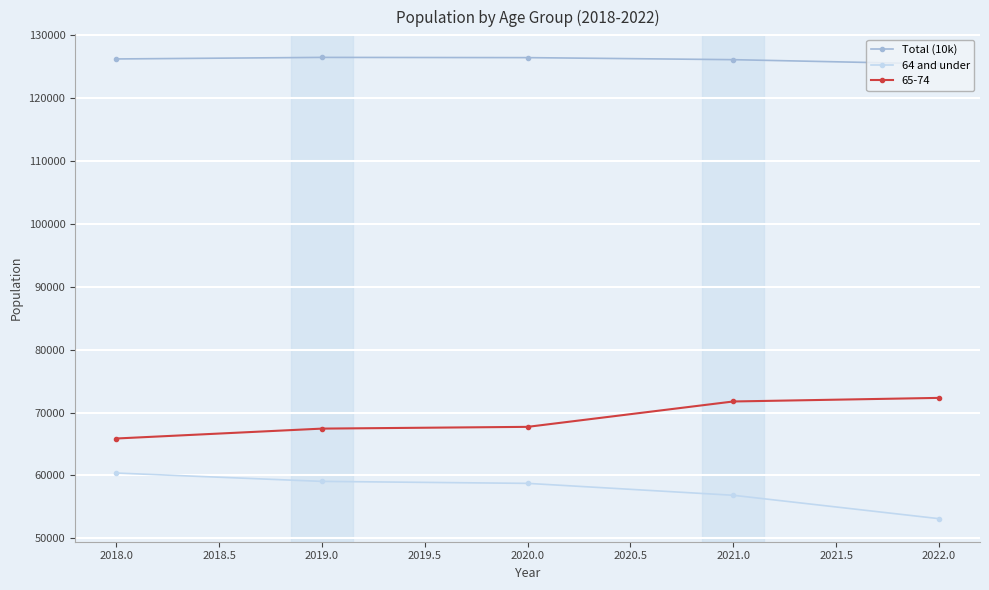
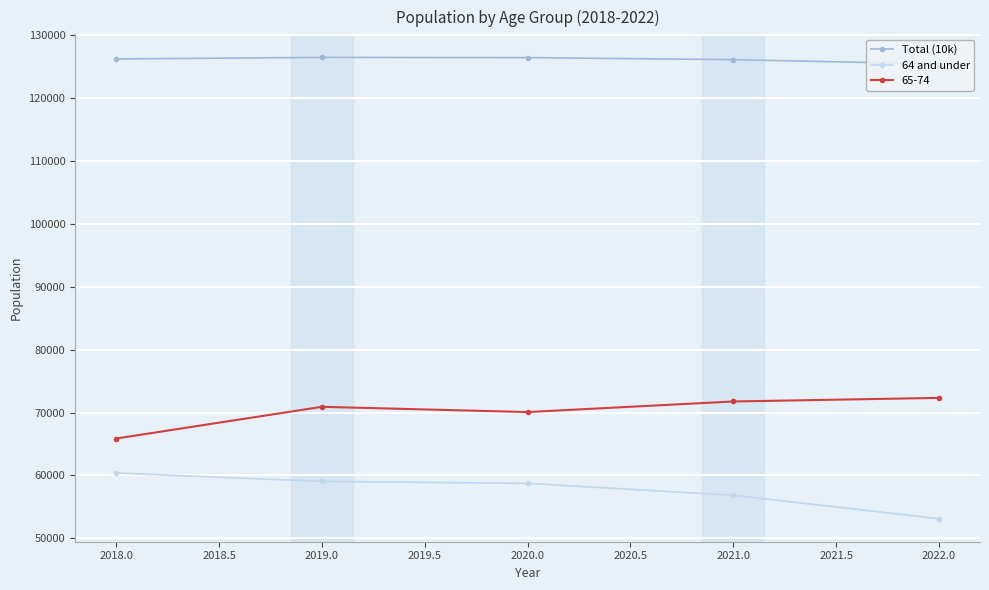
  {
    "65-74": {
      "2018.0": 66000,
-     "2019.0": 67000,
-     "2020.0": 68000,
+     "2019.0": 71000,
+     "2020.0": 70000,
      "2021.0": 72000,
      "2022.0": 72000
    }
  }
